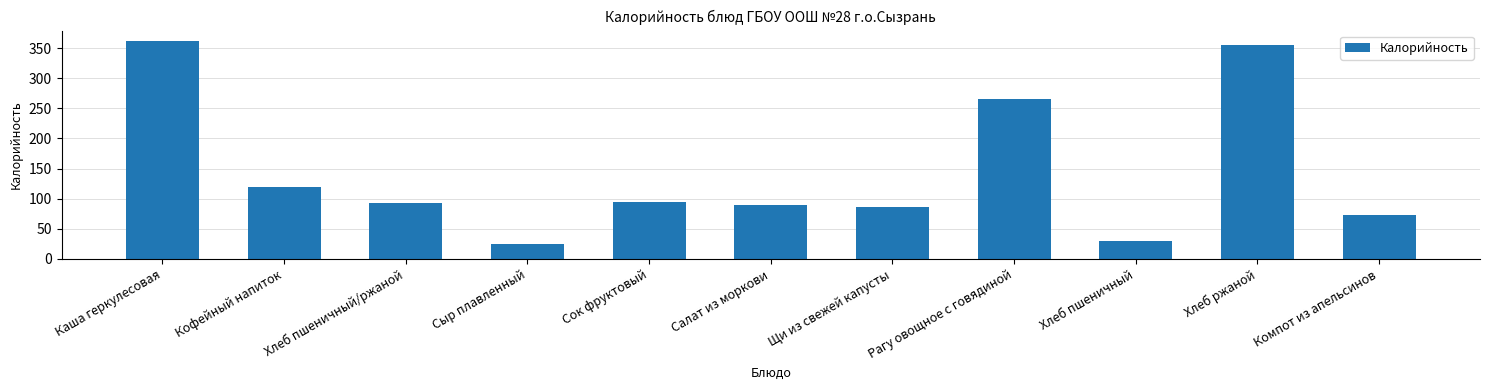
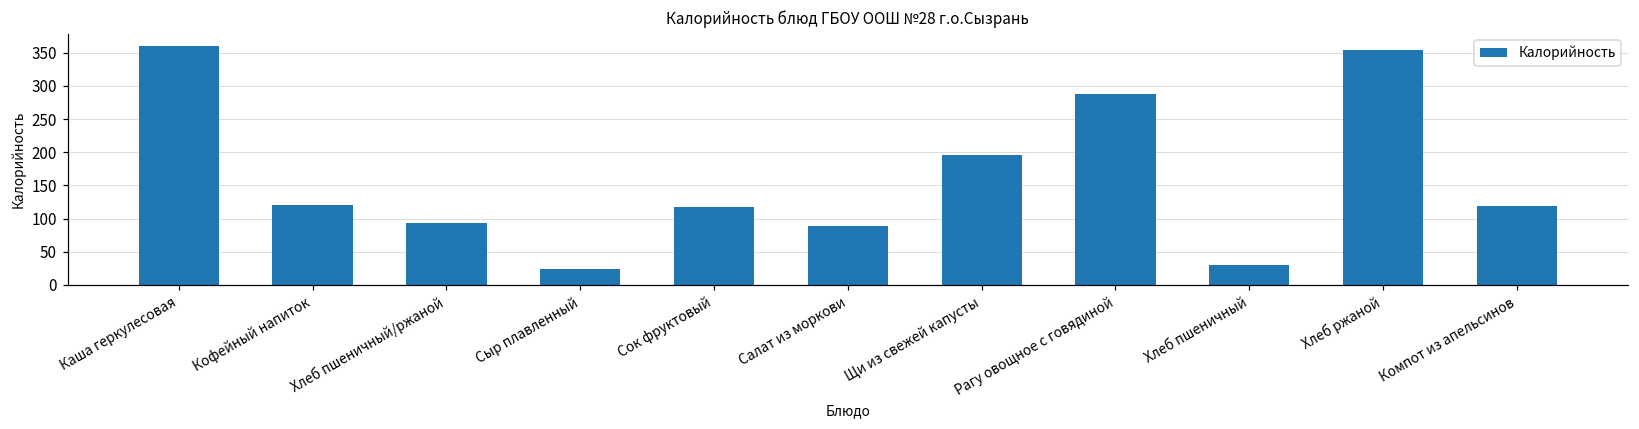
  {
    "Каша геркулесовая": 360,
    "Кофейный напиток": 120,
    "Хлеб пшеничный/ржаной": 90,
    "Сыр плавленный": 20,
-   "Сок фруктовый": 90,
+   "Сок фруктовый": 120,
    "Салат из моркови": 90,
-   "Щи из свежей капусты": 90,
-   "Рагу овощное с говядиной": 270,
+   "Щи из свежей капусты": 200,
+   "Рагу овощное с говядиной": 290,
    "Хлеб пшеничный": 30,
    "Хлеб ржаной": 350,
-   "Компот из апельсинов": 70
+   "Компот из апельсинов": 120
  }
